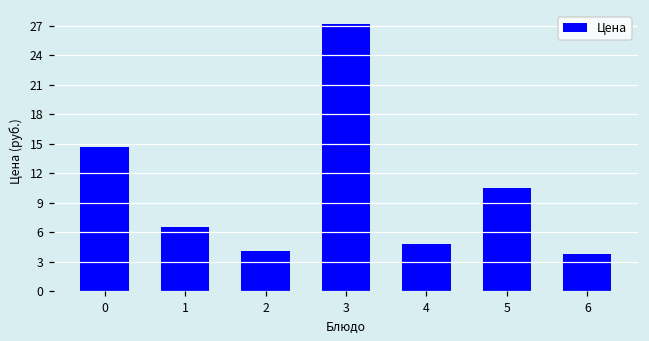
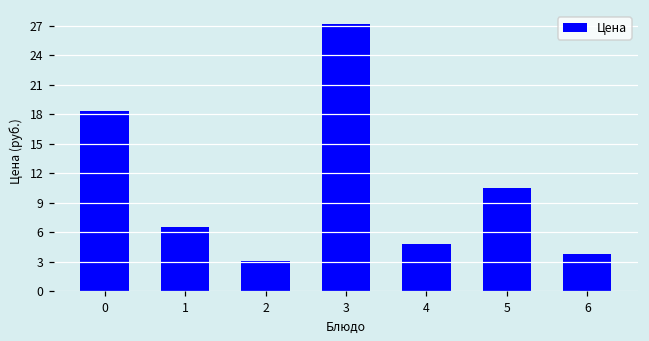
  {
-   "0": 15,
+   "0": 18,
    "1": 7,
-   "2": 4,
+   "2": 3,
    "3": 27,
    "4": 5,
    "5": 10,
    "6": 4
  }
